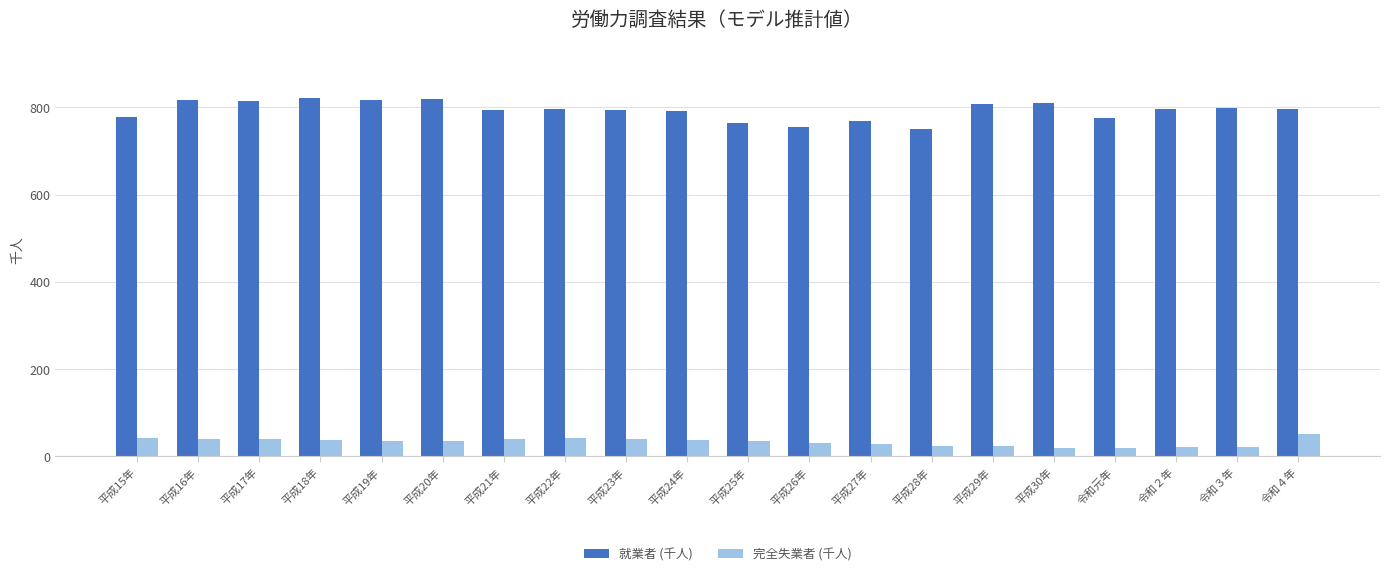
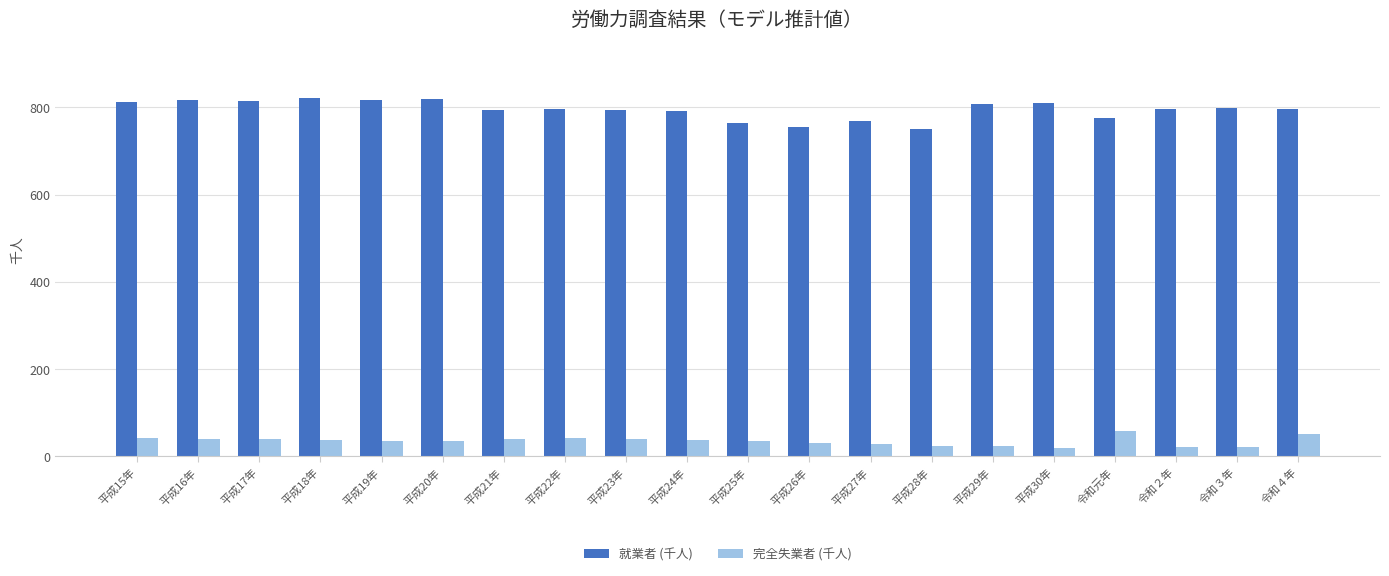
  {
    "就業者 (千人)": {
-     "平成15年": 780,
+     "平成15年": 810,
      "平成16年": 820,
      "平成17年": 820,
      "平成18年": 820,
      "平成19年": 820,
      "平成20年": 820,
      "平成21年": 790,
      "平成22年": 800,
      "平成23年": 800,
      "平成24年": 790,
      "平成25年": 760,
      "平成26年": 760,
      "平成27年": 770,
      "平成28年": 750,
      "平成29年": 810,
      "平成30年": 810,
      "令和元年": 780,
      "令和２年": 800,
      "令和３年": 800,
      "令和４年": 800
    },
    "完全失業者 (千人)": {
      "平成15年": 40,
      "平成16年": 40,
      "平成17年": 40,
      "平成18年": 40,
      "平成19年": 40,
      "平成20年": 30,
      "平成21年": 40,
      "平成22年": 40,
      "平成23年": 40,
      "平成24年": 40,
      "平成25年": 30,
      "平成26年": 30,
      "平成27年": 30,
      "平成28年": 20,
      "平成29年": 20,
      "平成30年": 20,
-     "令和元年": 20,
+     "令和元年": 60,
      "令和２年": 20,
      "令和３年": 20,
      "令和４年": 50
    }
  }
